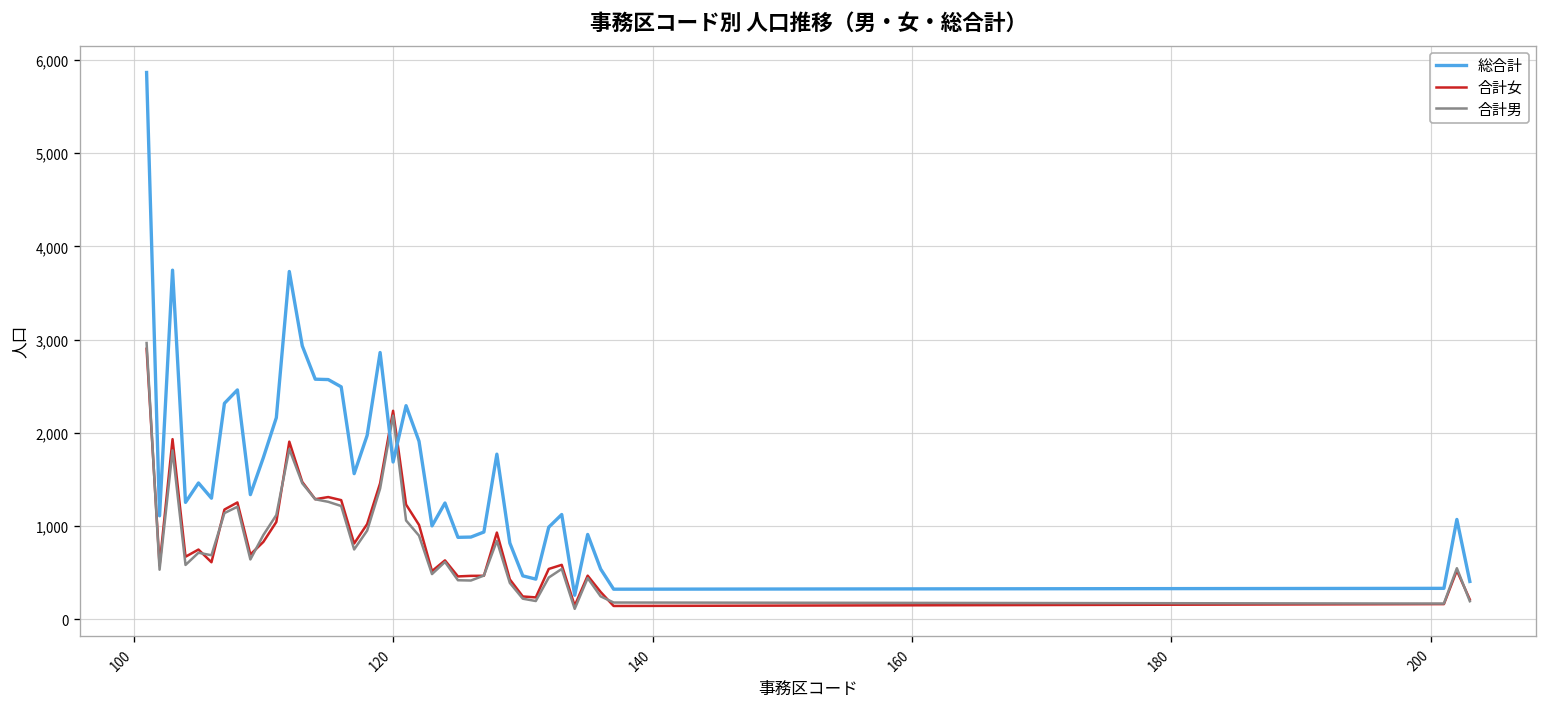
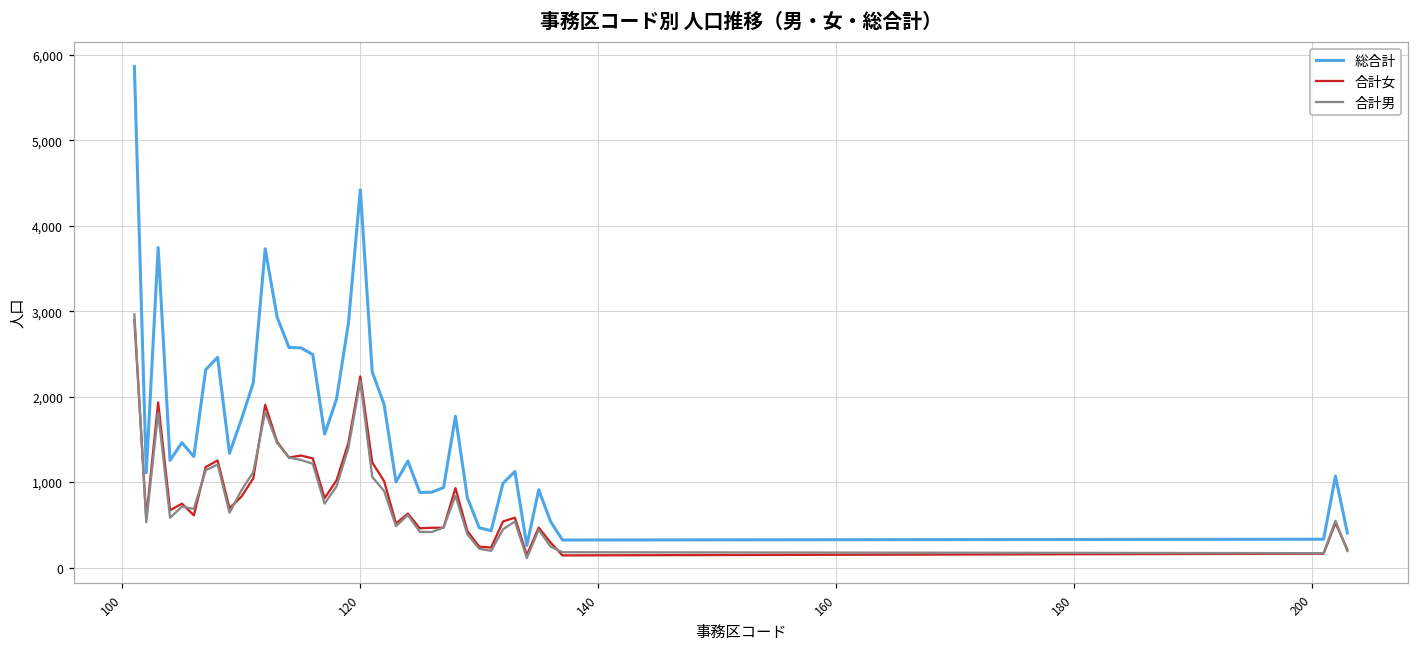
  {
    "総合計": {
-     "120": "1,700"
+     "120": "4,400"
    },
    "合計女": {
      "120": "2,200"
    },
    "合計男": {
      "120": "2,200"
    }
  }
